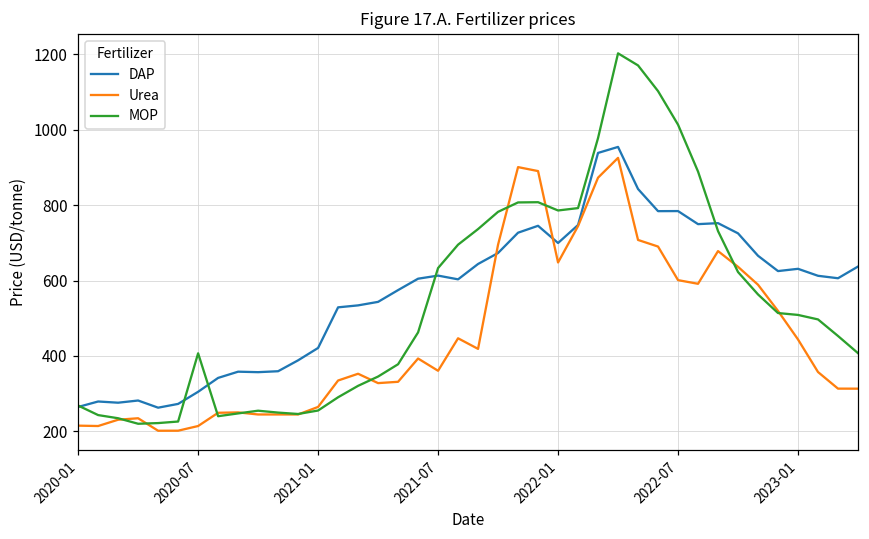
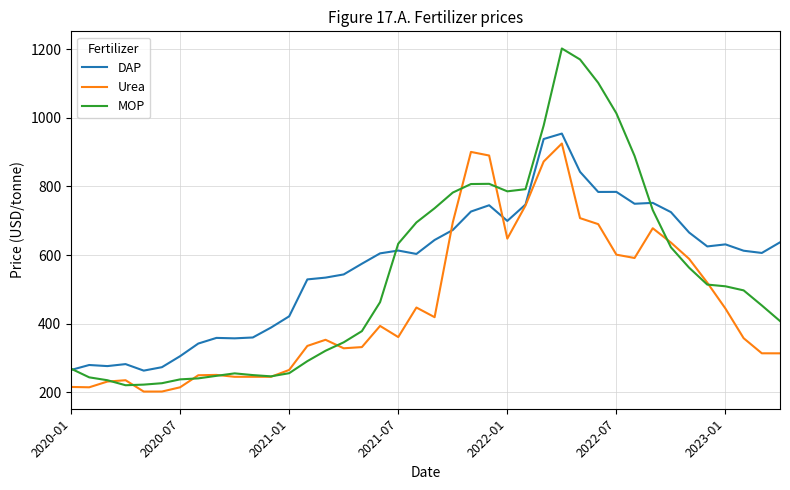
  {
    "DAP": {
      "2020-07": 310,
      "2021-01": 420,
      "2021-07": 610,
      "2022-01": 700,
      "2022-07": 780,
      "2023-01": 630
    },
    "Urea": {
      "2020-01": 220,
      "2020-07": 210,
      "2021-01": 270,
      "2021-07": 360,
      "2022-01": 650,
      "2022-07": 600,
      "2023-01": 440
    },
    "MOP": {
-     "2020-07": 410,
+     "2020-07": 240,
      "2021-01": 260,
      "2021-07": 630,
      "2022-01": 790,
      "2022-07": 1010,
      "2023-01": 510
    }
  }
